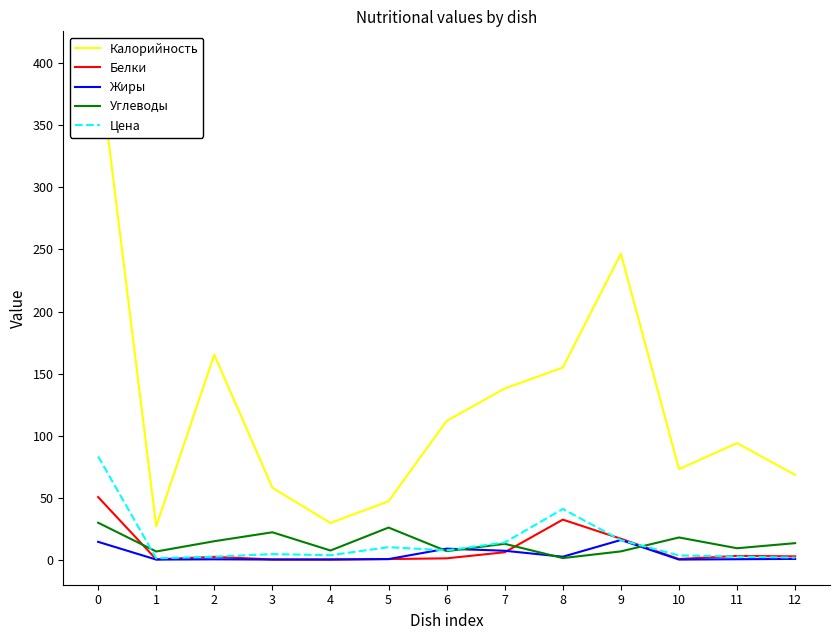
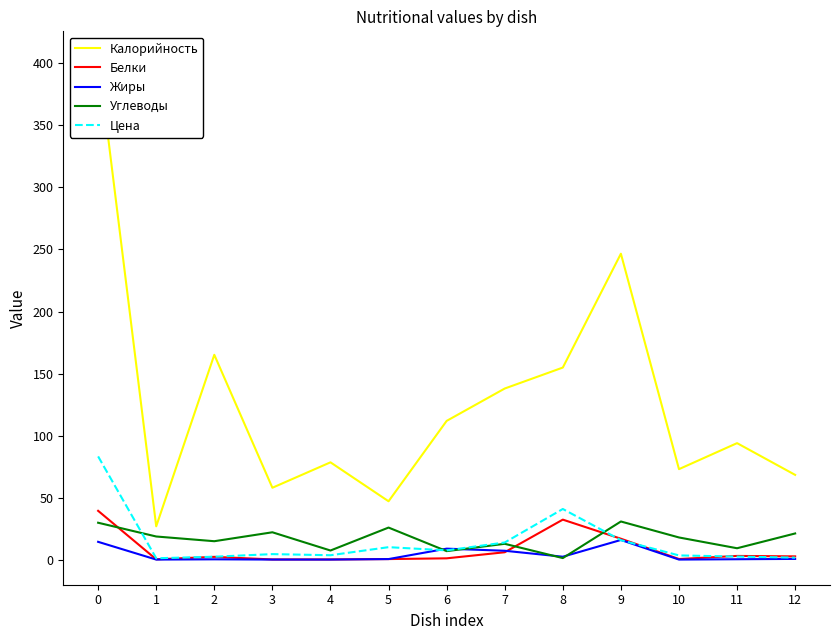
  {
    "Калорийность": {
      "1": 27,
      "2": 165,
      "3": 58,
-     "4": 30,
+     "4": 78,
      "5": 47,
      "6": 112,
      "7": 138,
      "8": 155,
      "9": 247,
      "10": 73,
      "11": 94,
      "12": 68
    },
    "Белки": {
-     "0": 50,
+     "0": 39,
      "6": 1,
      "8": 32
    },
    "Жиры": {
      "0": 14,
      "11": 0
    },
    "Углеводы": {
      "0": 30,
-     "1": 7,
+     "1": 19,
      "2": 15,
      "3": 22,
      "4": 7,
      "5": 26,
-     "9": 7,
+     "9": 31,
      "10": 18,
      "11": 9,
-     "12": 13
+     "12": 21
    },
    "Цена": {
      "0": 83,
      "3": 4,
      "4": 4,
      "5": 10,
      "8": 41,
      "10": 3
    }
  }
